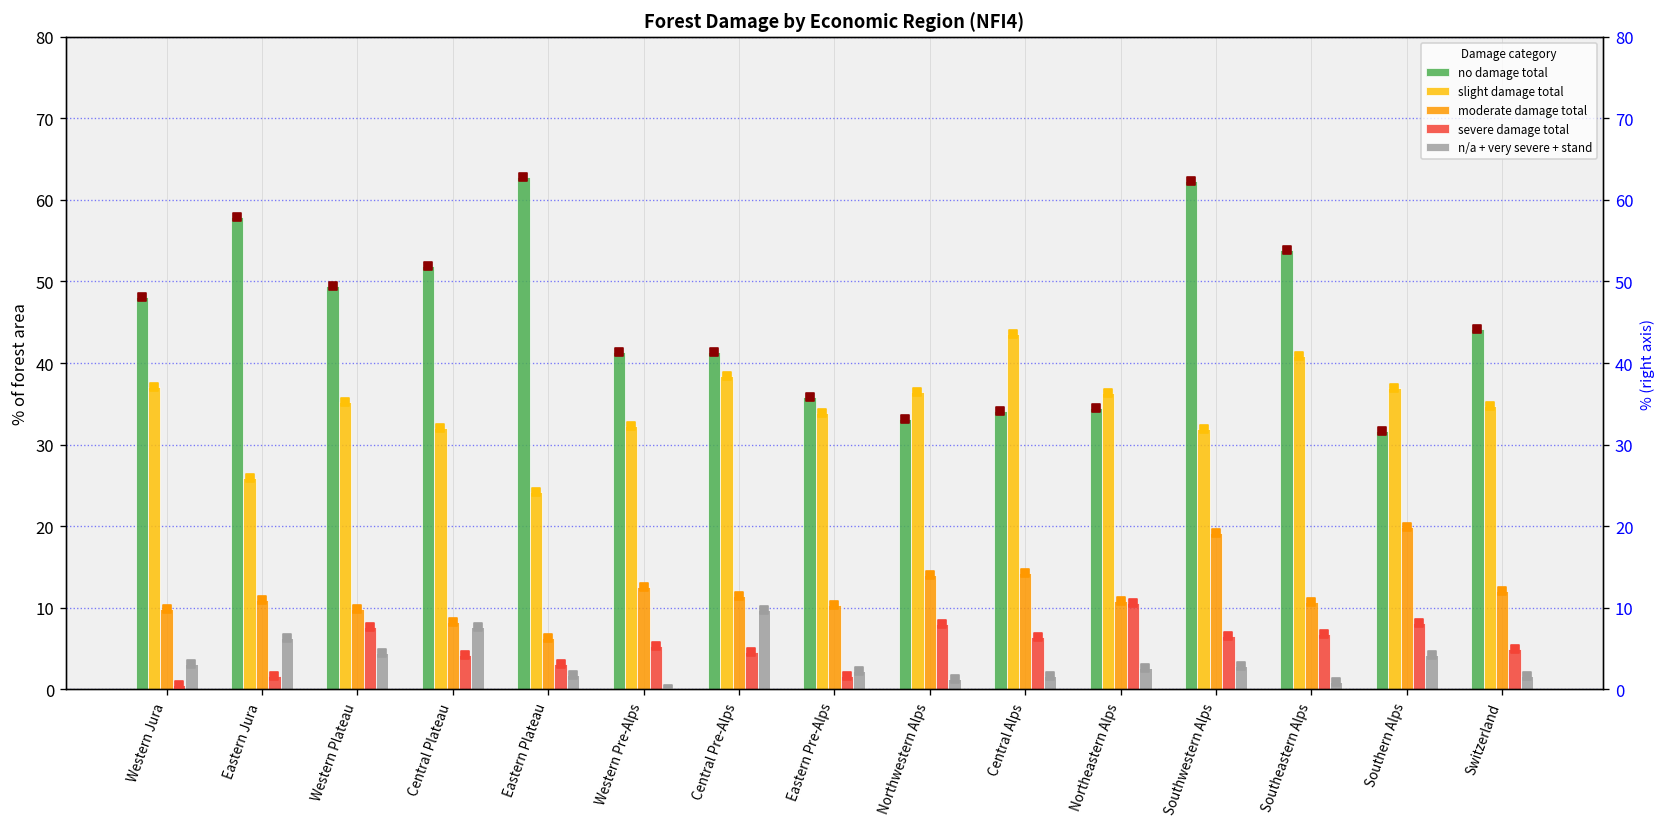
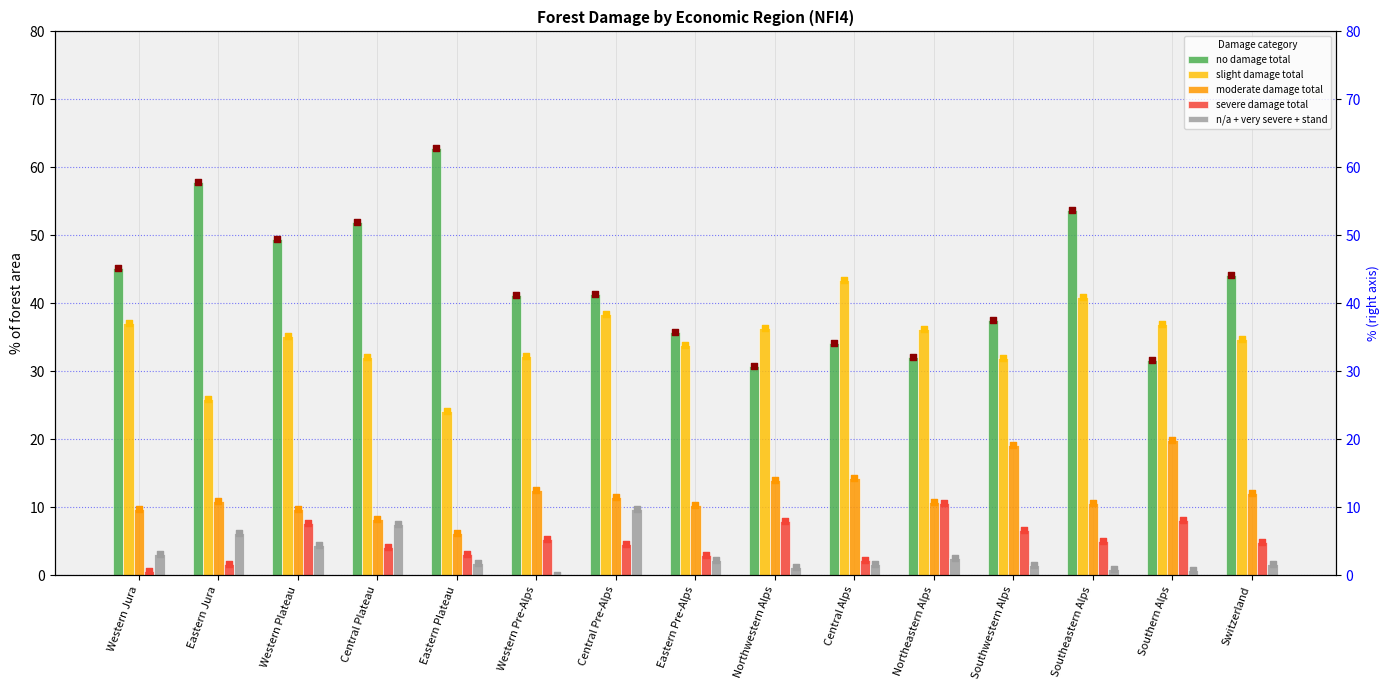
  {
    "no damage total": {
-     "Western Jura": 48,
+     "Western Jura": 45,
      "Eastern Jura": 58,
      "Western Plateau": 50,
      "Central Plateau": 52,
      "Eastern Plateau": 63,
      "Western Pre-Alps": 41,
      "Central Pre-Alps": 41,
      "Eastern Pre-Alps": 36,
-     "Northwestern Alps": 33,
+     "Northwestern Alps": 31,
      "Central Alps": 34,
-     "Northeastern Alps": 35,
-     "Southwestern Alps": 62,
+     "Northeastern Alps": 32,
+     "Southwestern Alps": 38,
      "Southeastern Alps": 54,
      "Southern Alps": 32,
      "Switzerland": 44
    },
    "severe damage total": {
      "Western Jura": 1,
      "Eastern Jura": 2,
      "Western Plateau": 8,
      "Central Plateau": 4,
      "Eastern Plateau": 3,
      "Western Pre-Alps": 5,
      "Central Pre-Alps": 5,
-     "Eastern Pre-Alps": 2,
+     "Eastern Pre-Alps": 3,
      "Northwestern Alps": 8,
-     "Central Alps": 6,
+     "Central Alps": 2,
      "Northeastern Alps": 11,
      "Southwestern Alps": 7,
-     "Southeastern Alps": 7,
+     "Southeastern Alps": 5,
      "Southern Alps": 8,
      "Switzerland": 5
    },
    "n/a + very severe + stand": {
      "Western Jura": 3,
      "Eastern Jura": 6,
      "Western Plateau": 5,
      "Central Plateau": 8,
      "Eastern Plateau": 2,
      "Western Pre-Alps": 0,
      "Central Pre-Alps": 10,
      "Eastern Pre-Alps": 2,
      "Northwestern Alps": 1,
      "Central Alps": 2,
      "Northeastern Alps": 3,
-     "Southwestern Alps": 3,
+     "Southwestern Alps": 2,
      "Southeastern Alps": 1,
-     "Southern Alps": 4,
+     "Southern Alps": 1,
      "Switzerland": 2
    }
  }
